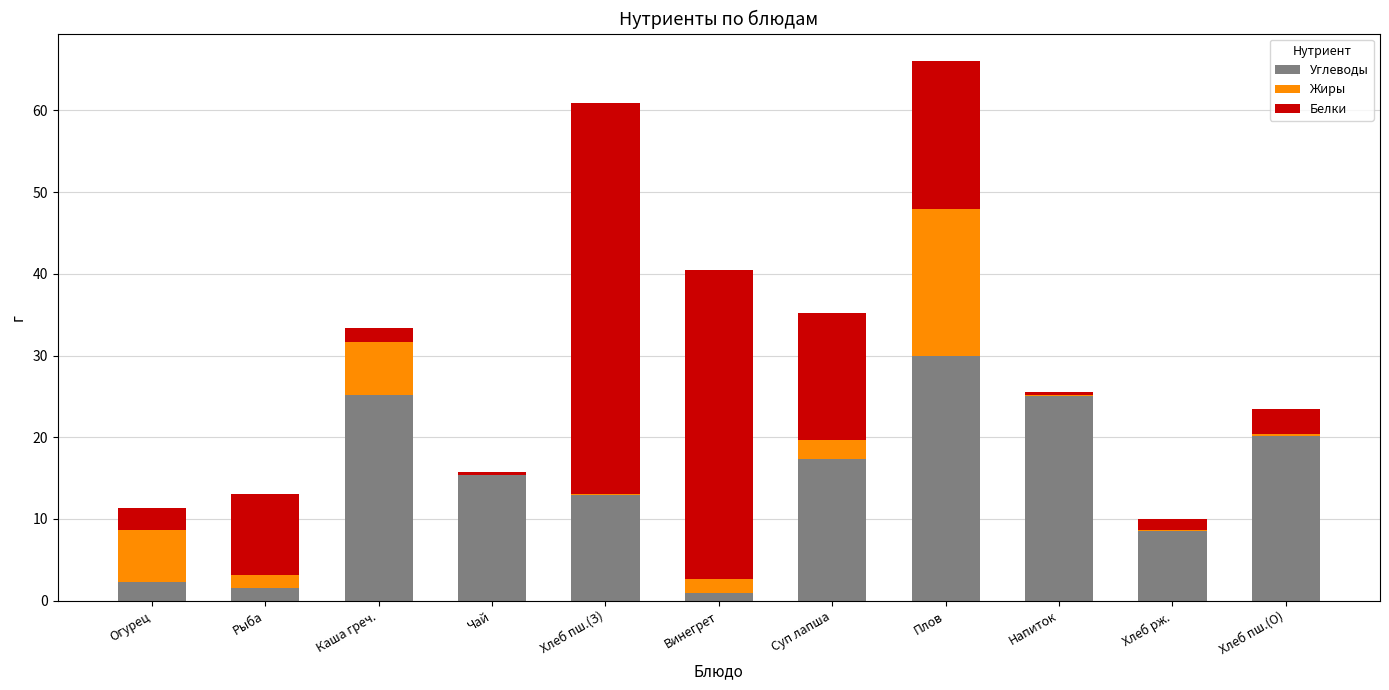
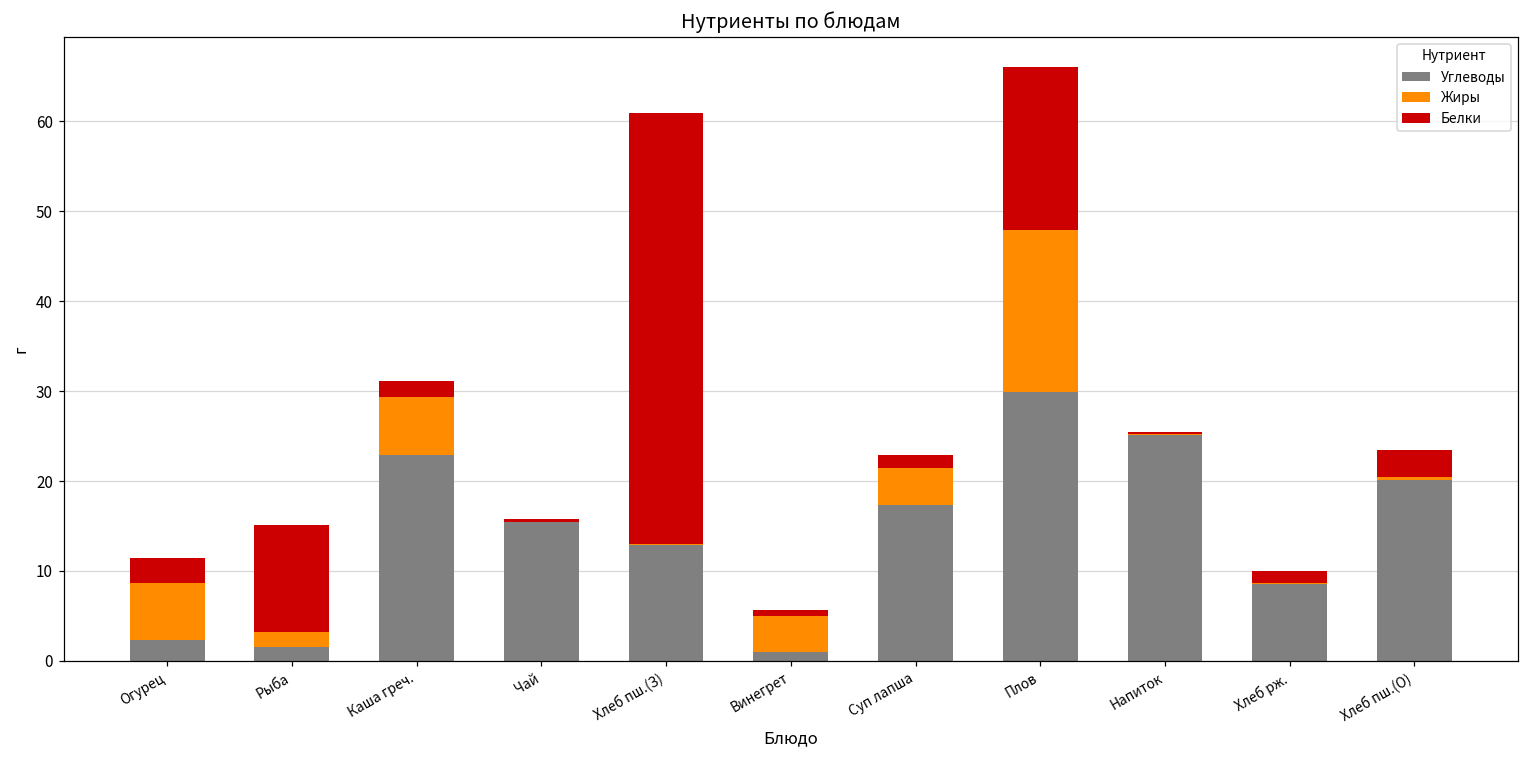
  {
    "Углеводы": {
      "Огурец": 2,
      "Рыба": 2,
-     "Каша греч.": 25,
+     "Каша греч.": 23,
      "Чай": 15,
      "Хлеб пш.(З)": 13,
      "Винегрет": 1,
      "Суп лапша": 17,
      "Плов": 30,
      "Напиток": 25,
      "Хлеб рж.": 9,
      "Хлеб пш.(О)": 20
    },
    "Жиры": {
      "Огурец": 6,
      "Рыба": 2,
      "Каша греч.": 6,
      "Чай": 0,
-     "Винегрет": 2,
-     "Суп лапша": 2,
+     "Винегрет": 4,
+     "Суп лапша": 4,
      "Плов": 18
    },
    "Белки": {
      "Огурец": 3,
-     "Рыба": 10,
+     "Рыба": 12,
      "Каша греч.": 2,
      "Чай": 0,
      "Хлеб пш.(З)": 48,
-     "Винегрет": 38,
-     "Суп лапша": 16,
+     "Винегрет": 1,
+     "Суп лапша": 2,
      "Плов": 18,
      "Хлеб рж.": 1,
      "Хлеб пш.(О)": 3
    }
  }
